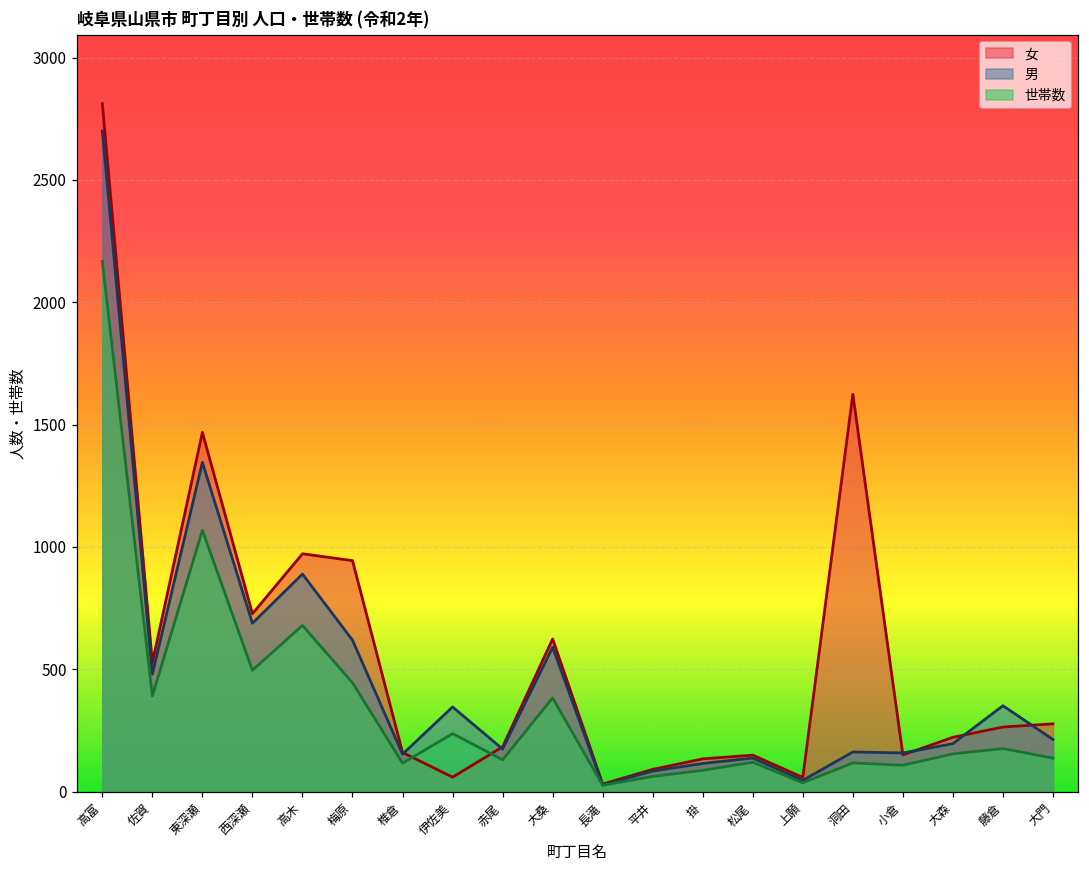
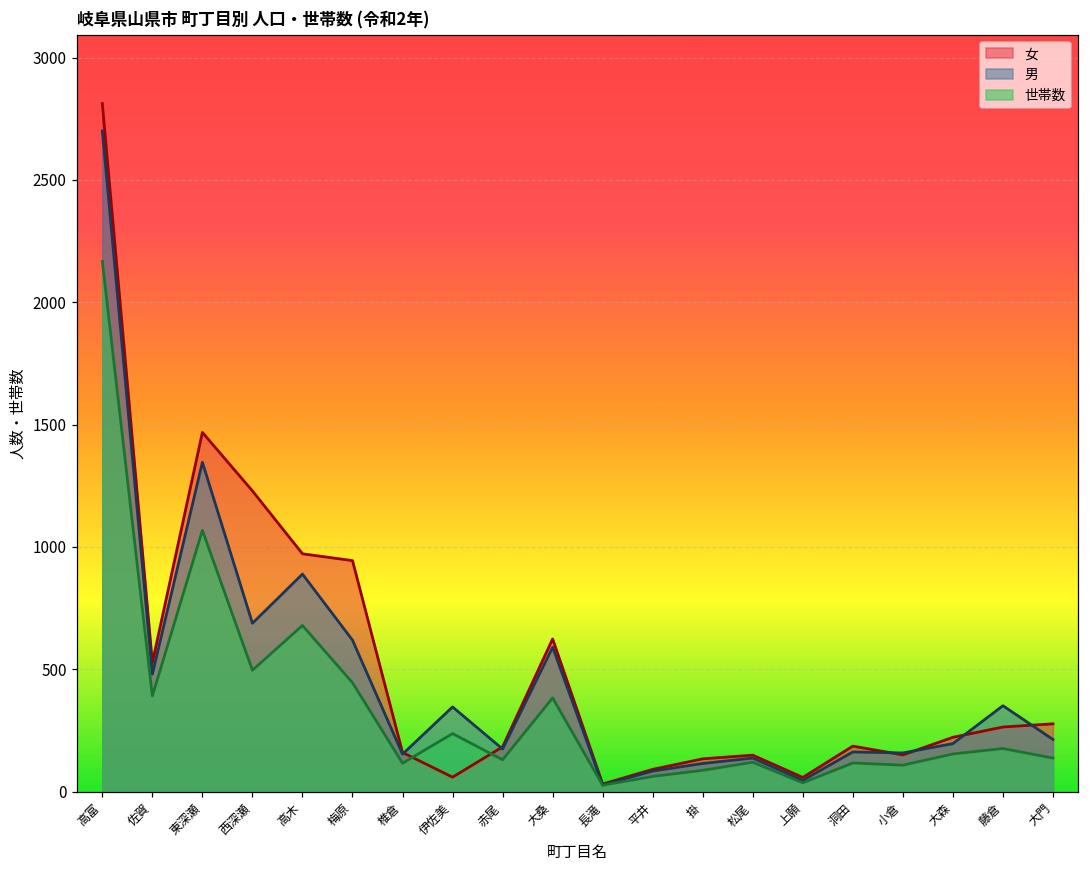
  {
    "女": {
      "高富": 2810,
      "佐賀": 530,
      "東深瀬": 1470,
-     "西深瀬": 730,
+     "西深瀬": 1230,
      "高木": 970,
      "梅原": 940,
      "伊佐美": 60,
      "大桑": 620,
      "掛": 130,
      "松尾": 150,
      "上願": 60,
-     "洞田": 1620,
+     "洞田": 190,
      "大森": 220,
      "藤倉": 260,
      "大門": 280
    },
    "男": {
      "高富": 2700,
      "佐賀": 480,
      "東深瀬": 1350,
      "西深瀬": 690,
      "高木": 890,
      "梅原": 620,
      "伊佐美": 350,
      "大桑": 590,
      "掛": 120,
      "松尾": 140,
      "洞田": 160,
      "大森": 200,
      "藤倉": 350,
      "大門": 210
    },
    "世帯数": {
      "高富": 2170,
      "佐賀": 390,
      "東深瀬": 1070,
      "西深瀬": 500,
      "高木": 680,
      "梅原": 450,
      "椎倉": 120,
      "伊佐美": 240,
      "赤尾": 130,
      "大桑": 380,
      "平井": 60,
      "掛": 90,
      "松尾": 120,
      "洞田": 120,
      "小倉": 110,
      "大森": 150,
      "藤倉": 180,
      "大門": 140
    }
  }
